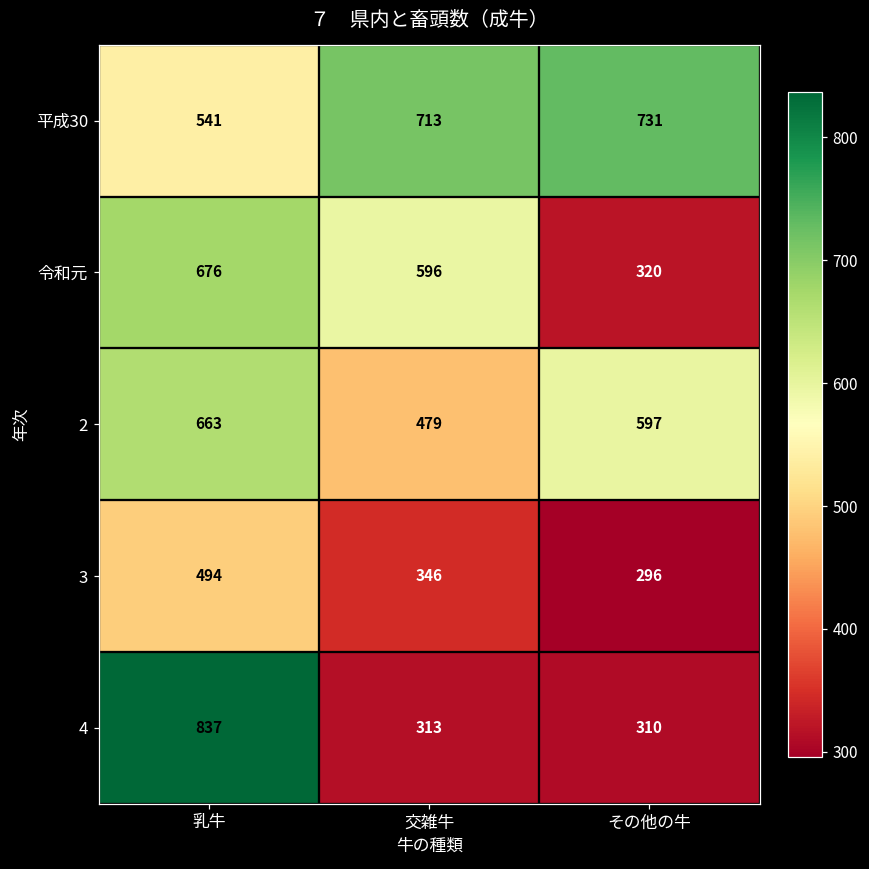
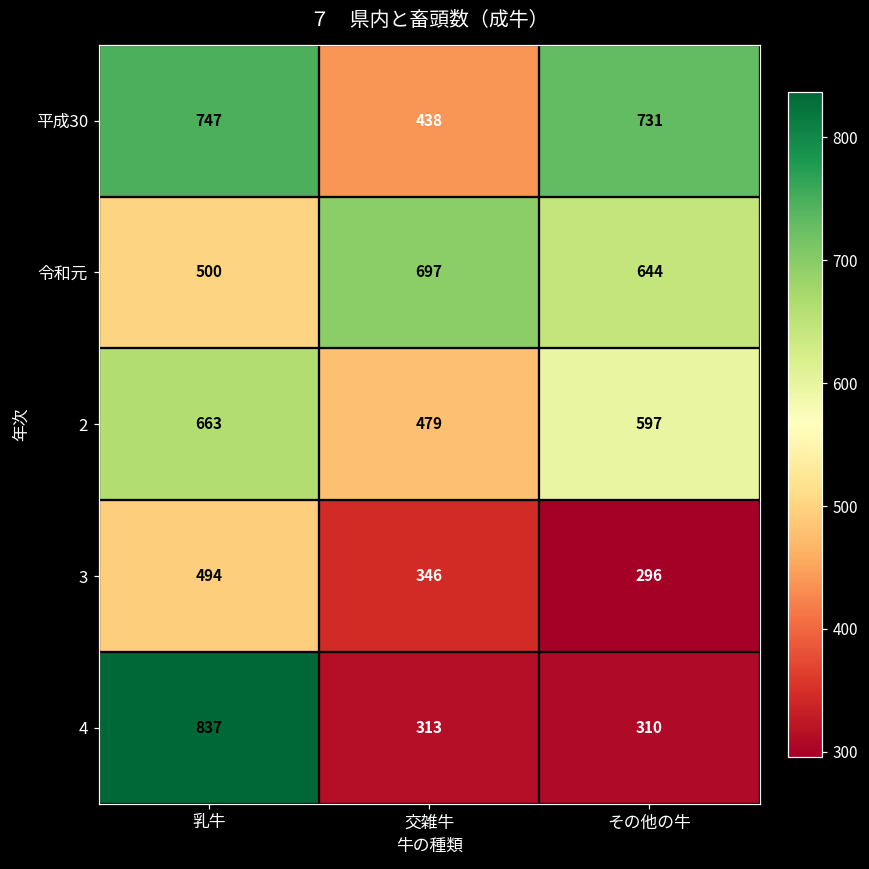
  {
    "平成30": {
-     "乳牛": 541,
-     "交雑牛": 713,
+     "乳牛": 747,
+     "交雑牛": 438,
      "その他の牛": 731
    },
    "令和元": {
-     "乳牛": 676,
-     "交雑牛": 596,
-     "その他の牛": 320
+     "乳牛": 500,
+     "交雑牛": 697,
+     "その他の牛": 644
    },
    "2": {
      "乳牛": 663,
      "交雑牛": 479,
      "その他の牛": 597
    },
    "3": {
      "乳牛": 494,
      "交雑牛": 346,
      "その他の牛": 296
    },
    "4": {
      "乳牛": 837,
      "交雑牛": 313,
      "その他の牛": 310
    }
  }
